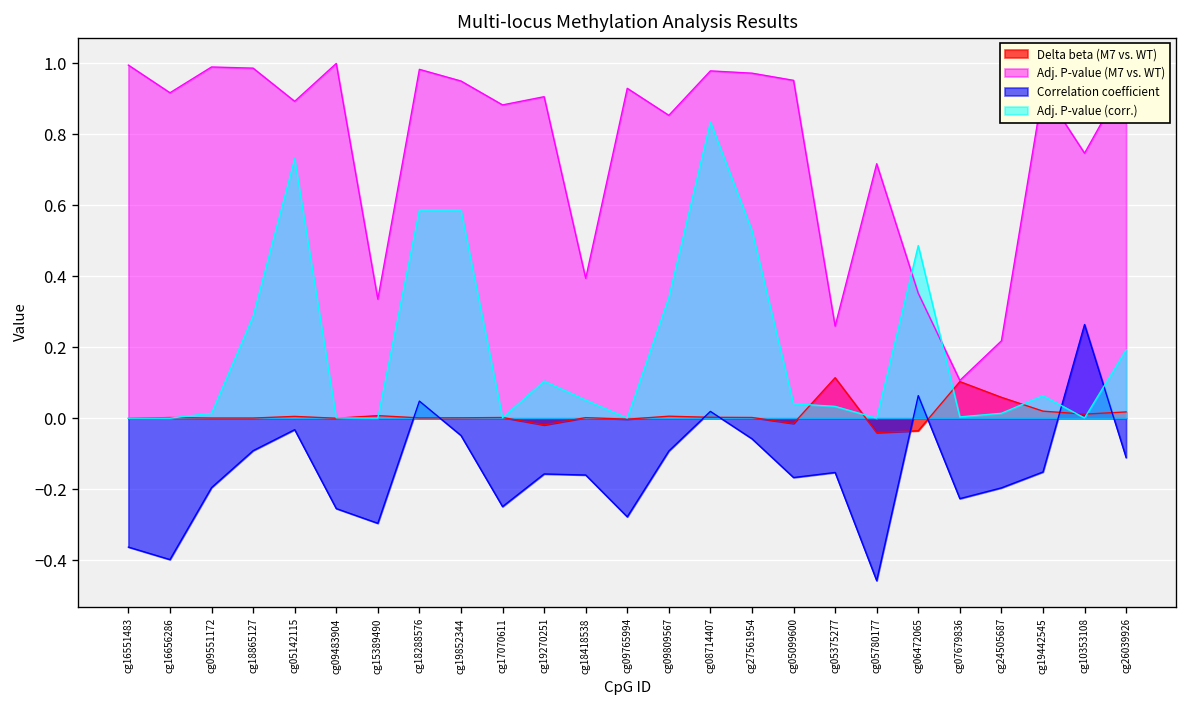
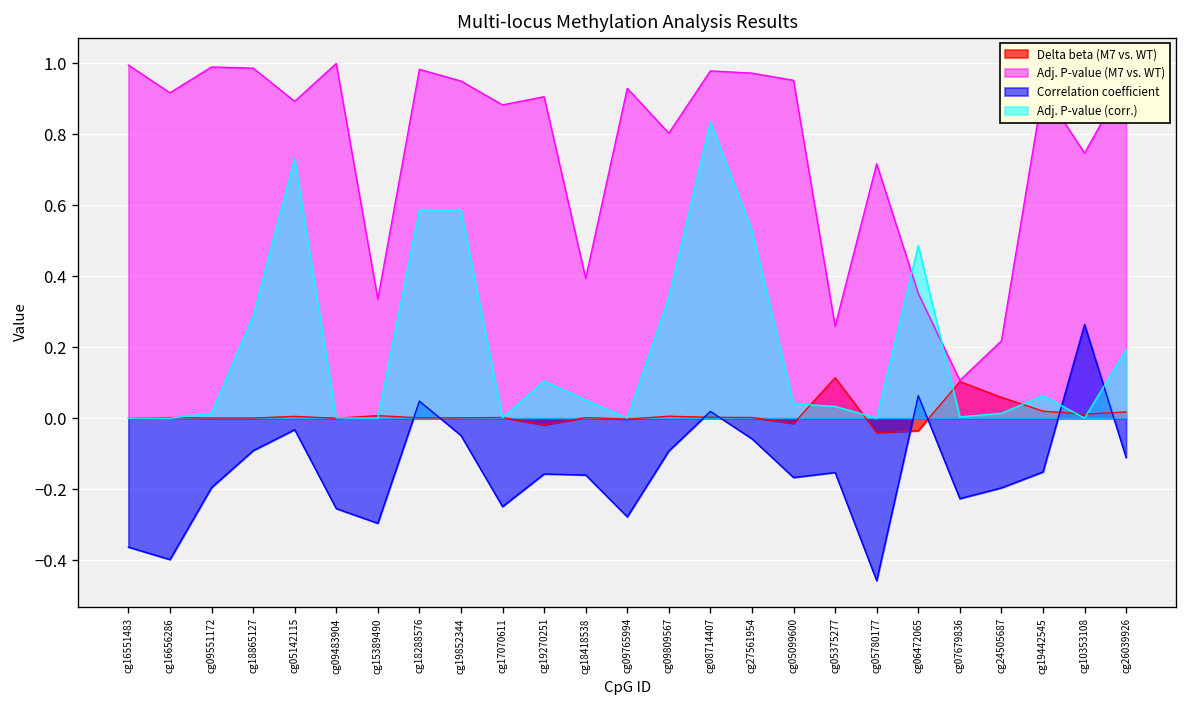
  {
    "Adj. P-value (M7 vs. WT)": {
      "cg16551483": 0.99,
      "cg16656286": 0.92,
      "cg09551172": 0.99,
      "cg18865127": 0.99,
      "cg05142115": 0.89,
      "cg09483904": 1.00,
      "cg15389490": 0.34,
      "cg18288576": 0.98,
      "cg19852344": 0.95,
      "cg17070611": 0.88,
      "cg19270251": 0.91,
      "cg18418538": 0.39,
      "cg09765994": 0.93,
-     "cg09809567": 0.85,
+     "cg09809567": 0.80,
      "cg08714407": 0.98,
      "cg27561954": 0.97,
      "cg05099600": 0.95,
      "cg05375277": 0.26,
      "cg05780177": 0.72,
      "cg06472065": 0.35,
      "cg24505687": 0.22,
      "cg10353108": 0.75
    },
    "Adj. P-value (corr.)": {
      "cg09551172": 0.01,
      "cg18865127": 0.29,
      "cg05142115": 0.73,
      "cg18288576": 0.59,
      "cg19852344": 0.59,
      "cg19270251": 0.10,
      "cg18418538": 0.05,
      "cg09809567": 0.34,
      "cg08714407": 0.83,
      "cg27561954": 0.53,
      "cg05099600": 0.04,
      "cg05375277": 0.03,
      "cg06472065": 0.49,
      "cg24505687": 0.01,
      "cg19442545": 0.06,
      "cg10353108": 0.00,
      "cg26039926": 0.19
    }
  }
